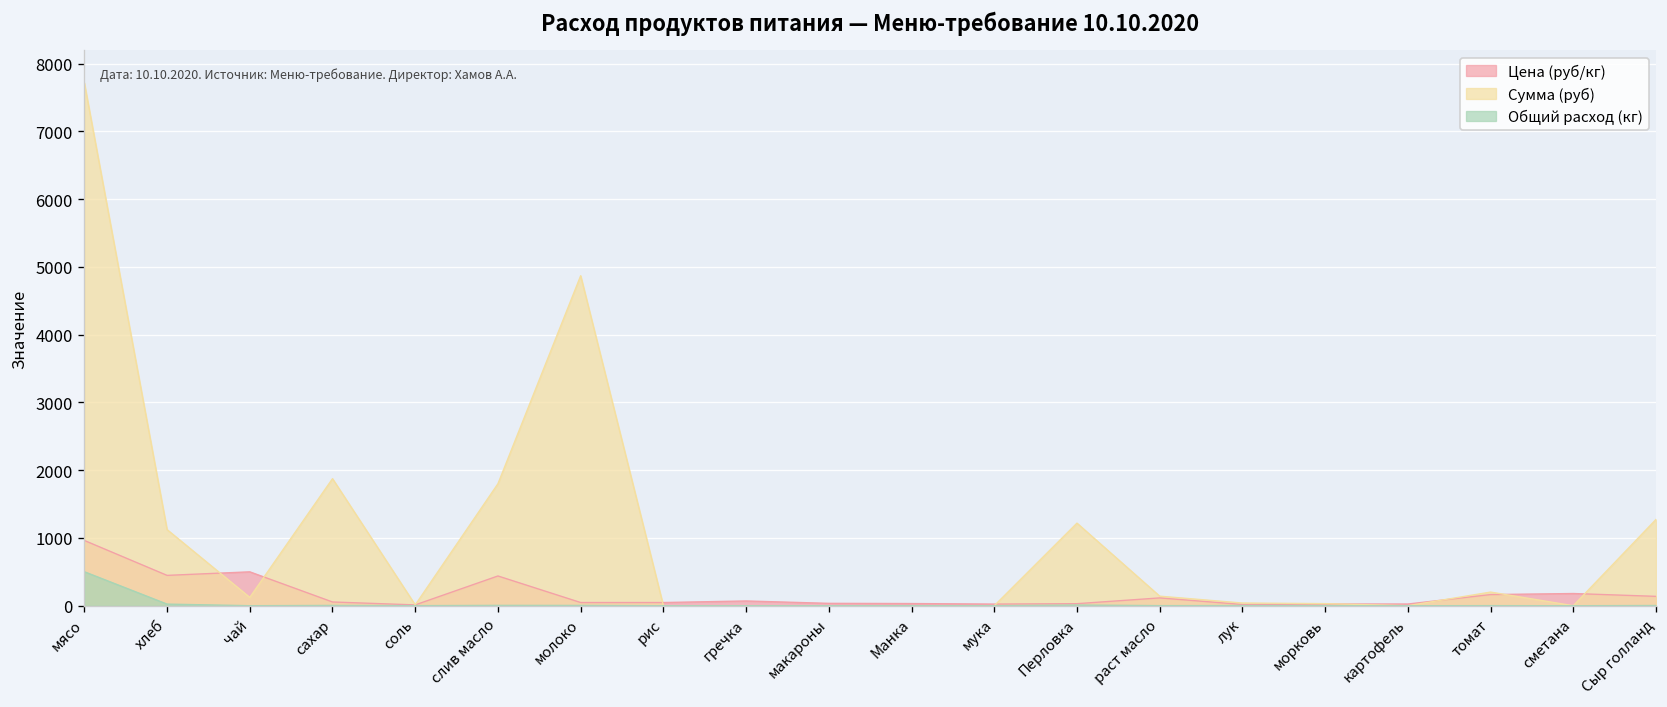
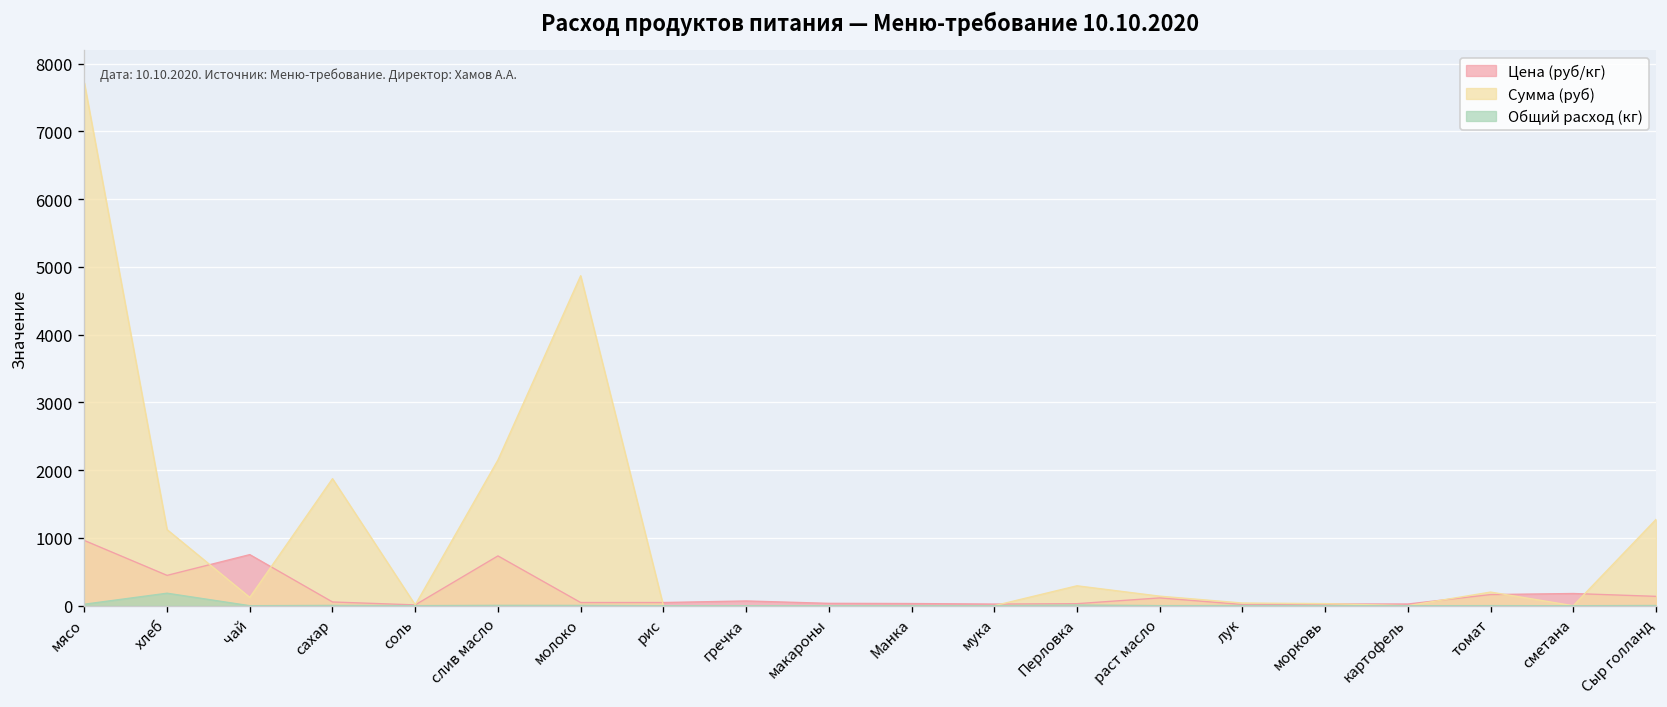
  {
    "Цена (руб/кг)": {
      "мясо": 1000,
      "хлеб": 400,
-     "чай": 500,
+     "чай": 800,
      "сахар": 100,
-     "слив масло": 400,
+     "слив масло": 700,
      "рис": 0,
      "гречка": 100,
      "сметана": 200,
      "Сыр голланд": 100
    },
    "Сумма (руб)": {
      "хлеб": 1100,
      "чай": 100,
      "сахар": 1900,
-     "слив масло": 1800,
+     "слив масло": 2200,
      "молоко": 4900,
-     "Перловка": 1200,
+     "Перловка": 300,
      "Сыр голланд": 1300
    },
    "Общий расход (кг)": {
-     "мясо": 500,
-     "хлеб": 0,
+     "мясо": 0,
+     "хлеб": 200,
      "чай": 0,
      "сахар": 0,
      "слив масло": 0,
      "раст масло": 0,
      "томат": 0,
      "Сыр голланд": 0
    }
  }
